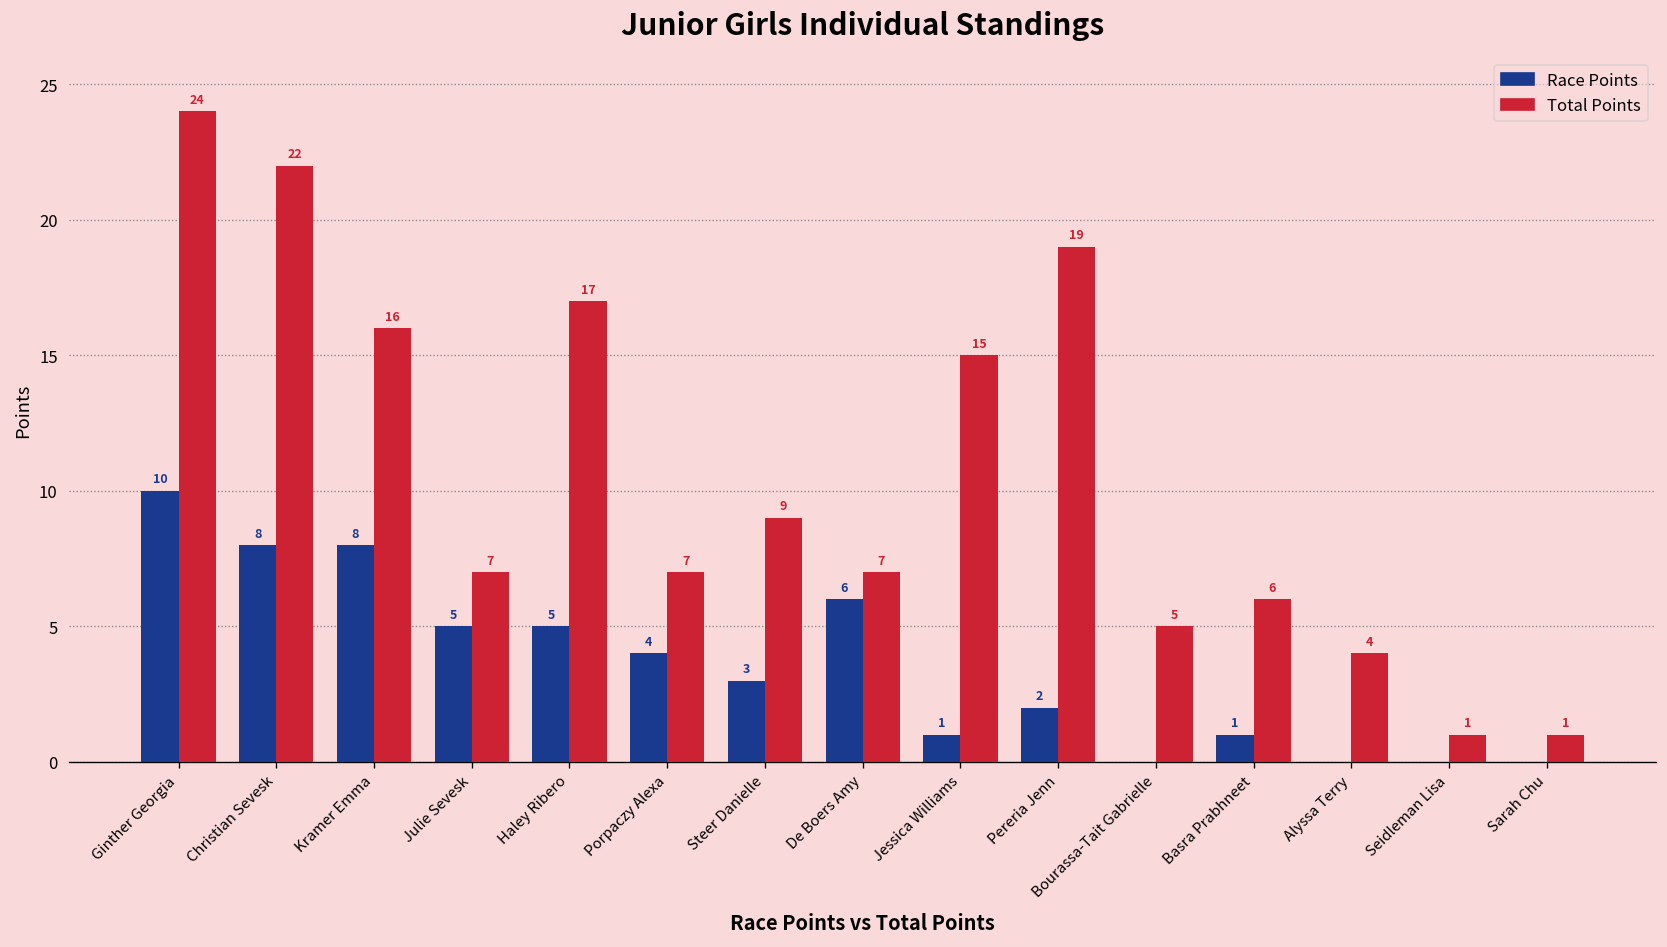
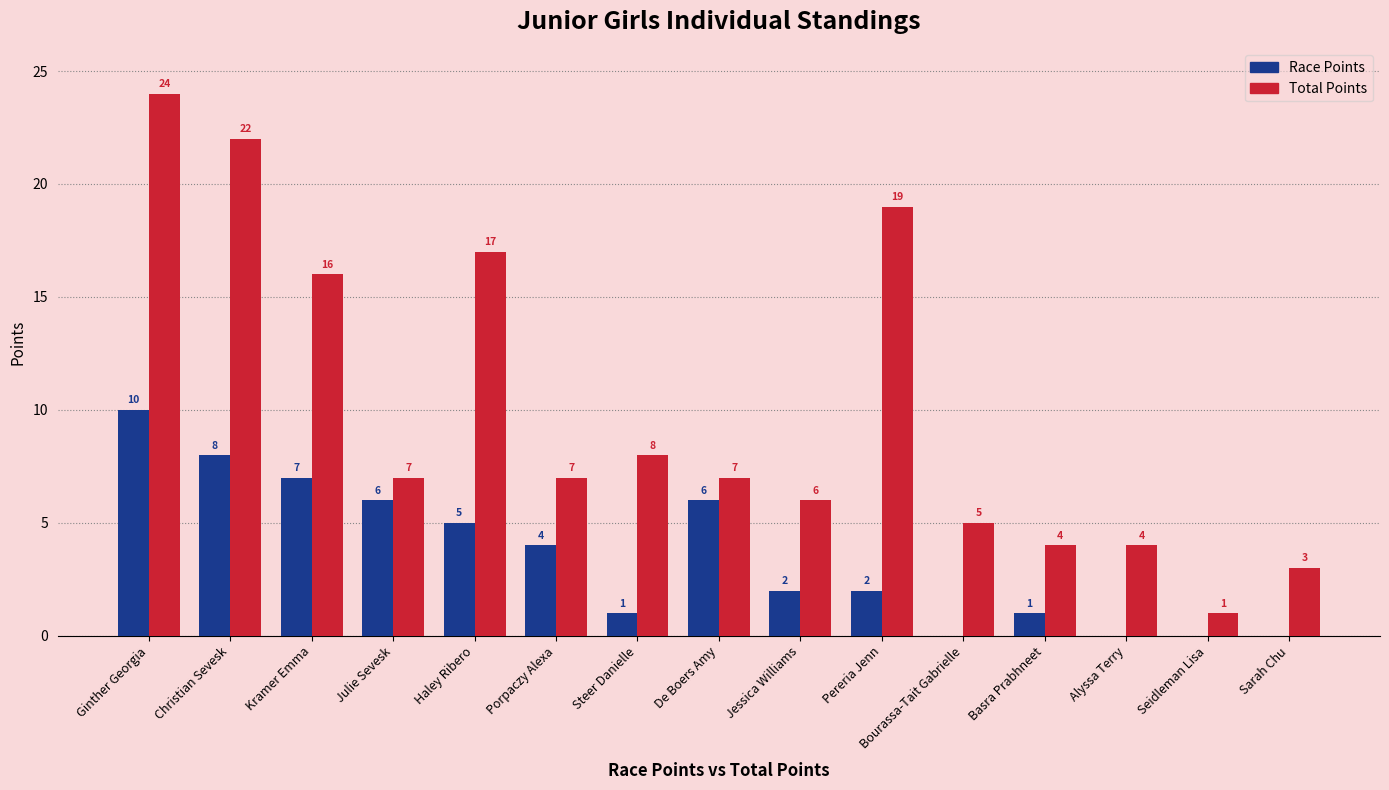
  {
    "Race Points": {
      "Ginther Georgia": 10,
      "Christian Sevesk": 8,
-     "Kramer Emma": 8,
-     "Julie Sevesk": 5,
+     "Kramer Emma": 7,
+     "Julie Sevesk": 6,
      "Haley Ribero": 5,
      "Porpaczy Alexa": 4,
-     "Steer Danielle": 3,
+     "Steer Danielle": 1,
      "De Boers Amy": 6,
-     "Jessica Williams": 1,
+     "Jessica Williams": 2,
      "Pereria Jenn": 2,
      "Basra Prabhneet": 1
    },
    "Total Points": {
      "Ginther Georgia": 24,
      "Christian Sevesk": 22,
      "Kramer Emma": 16,
      "Julie Sevesk": 7,
      "Haley Ribero": 17,
      "Porpaczy Alexa": 7,
-     "Steer Danielle": 9,
+     "Steer Danielle": 8,
      "De Boers Amy": 7,
-     "Jessica Williams": 15,
+     "Jessica Williams": 6,
      "Pereria Jenn": 19,
      "Bourassa-Tait Gabrielle": 5,
-     "Basra Prabhneet": 6,
+     "Basra Prabhneet": 4,
      "Alyssa Terry": 4,
      "Seidleman Lisa": 1,
-     "Sarah Chu": 1
+     "Sarah Chu": 3
    }
  }
